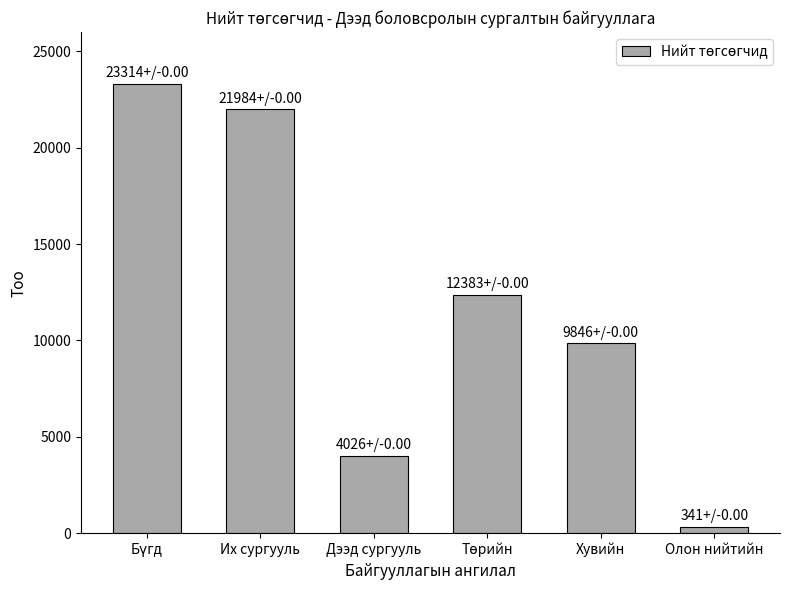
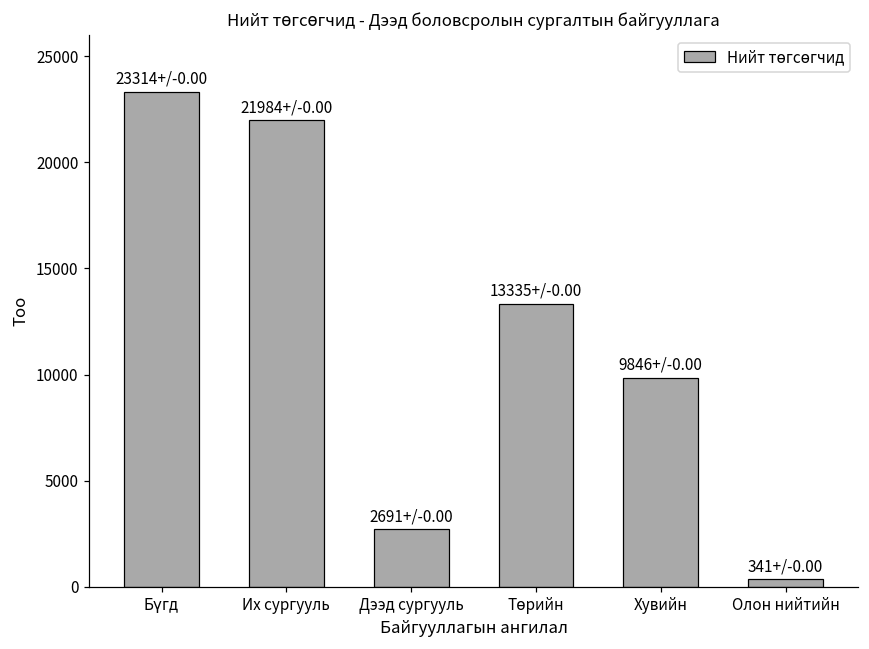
  {
    "Бүгд": "23314+/",
    "Их сургууль": "21984+/",
-   "Дээд сургууль": "4026+/",
-   "Төрийн": "12383+/",
+   "Дээд сургууль": "2691+/",
+   "Төрийн": "13335+/",
    "Хувийн": "9846+/",
    "Олон нийтийн": "341+/"
  }
